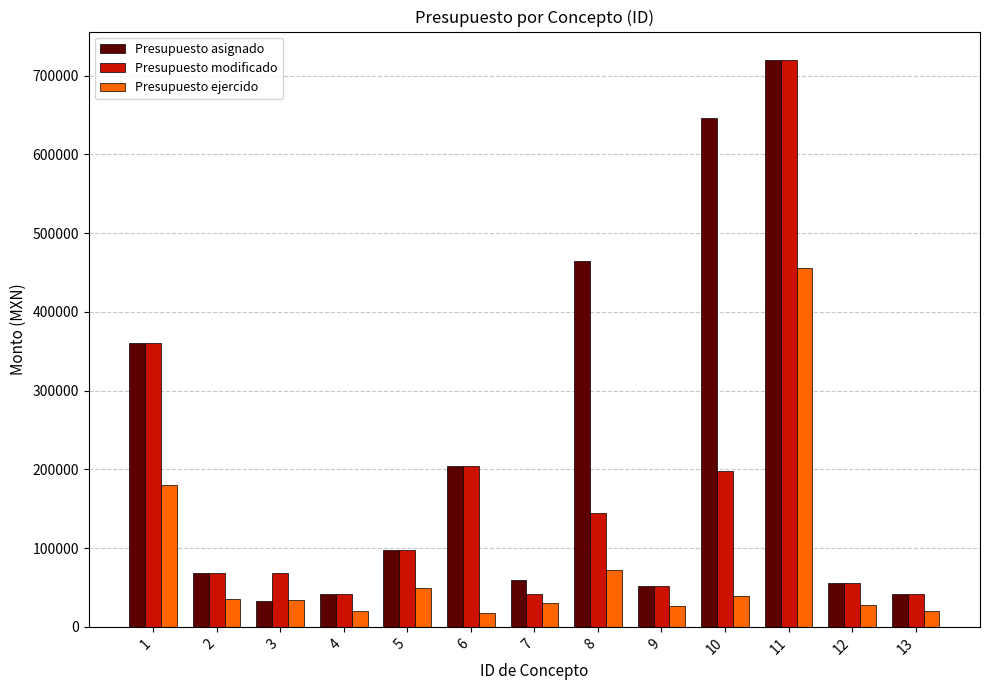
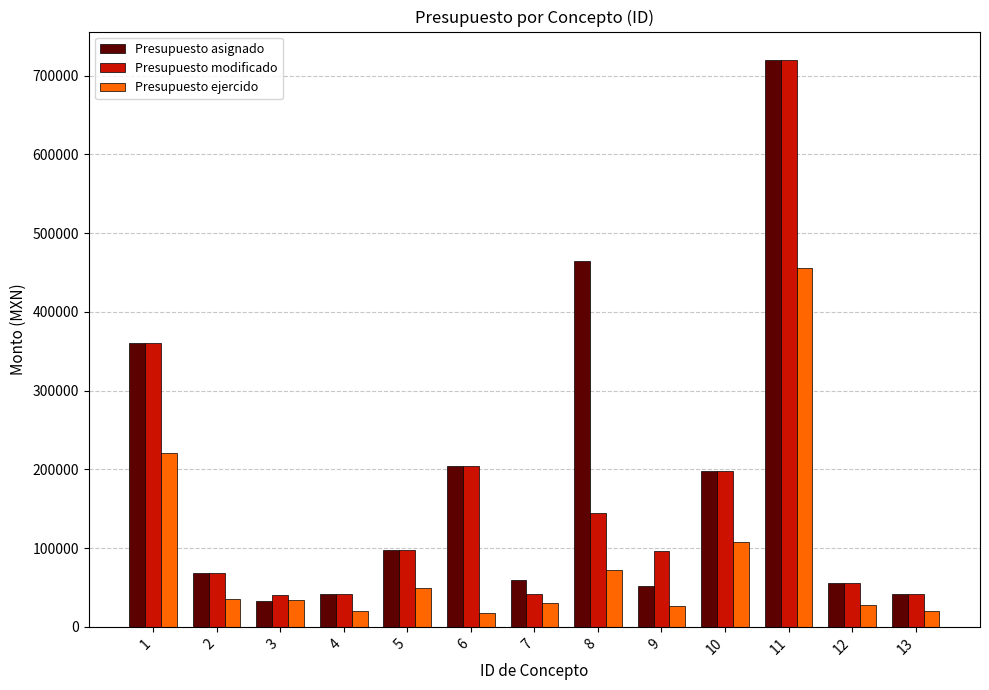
  {
    "Presupuesto asignado": {
      "1": 360000,
      "2": 70000,
      "3": 30000,
      "4": 40000,
      "5": 100000,
      "6": 200000,
      "7": 60000,
      "8": 460000,
      "9": 50000,
-     "10": 650000,
+     "10": 200000,
      "11": 720000,
      "12": 60000,
      "13": 40000
    },
    "Presupuesto modificado": {
      "1": 360000,
      "2": 70000,
-     "3": 70000,
+     "3": 40000,
      "4": 40000,
      "5": 100000,
      "6": 200000,
      "7": 40000,
      "8": 140000,
-     "9": 50000,
+     "9": 100000,
      "10": 200000,
      "11": 720000,
      "12": 60000,
      "13": 40000
    },
    "Presupuesto ejercido": {
-     "1": 180000,
+     "1": 220000,
      "2": 30000,
      "3": 30000,
      "4": 20000,
      "5": 50000,
      "6": 20000,
      "7": 30000,
      "8": 70000,
      "9": 30000,
-     "10": 40000,
+     "10": 110000,
      "11": 460000,
      "12": 30000,
      "13": 20000
    }
  }
